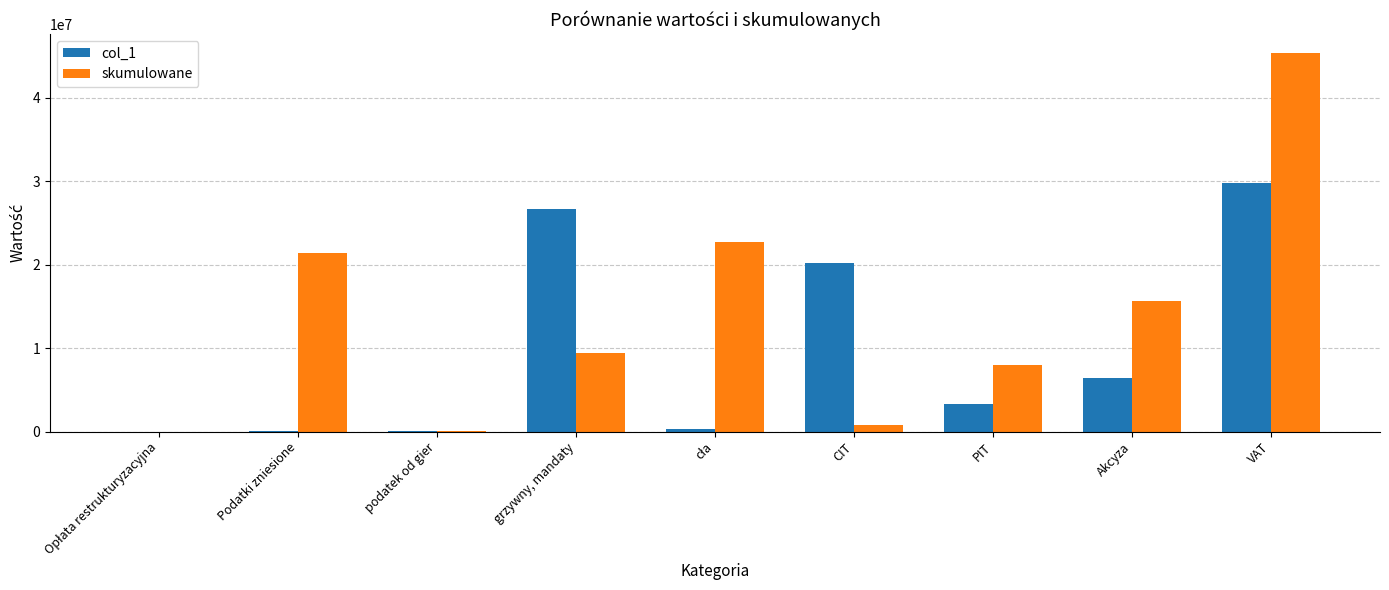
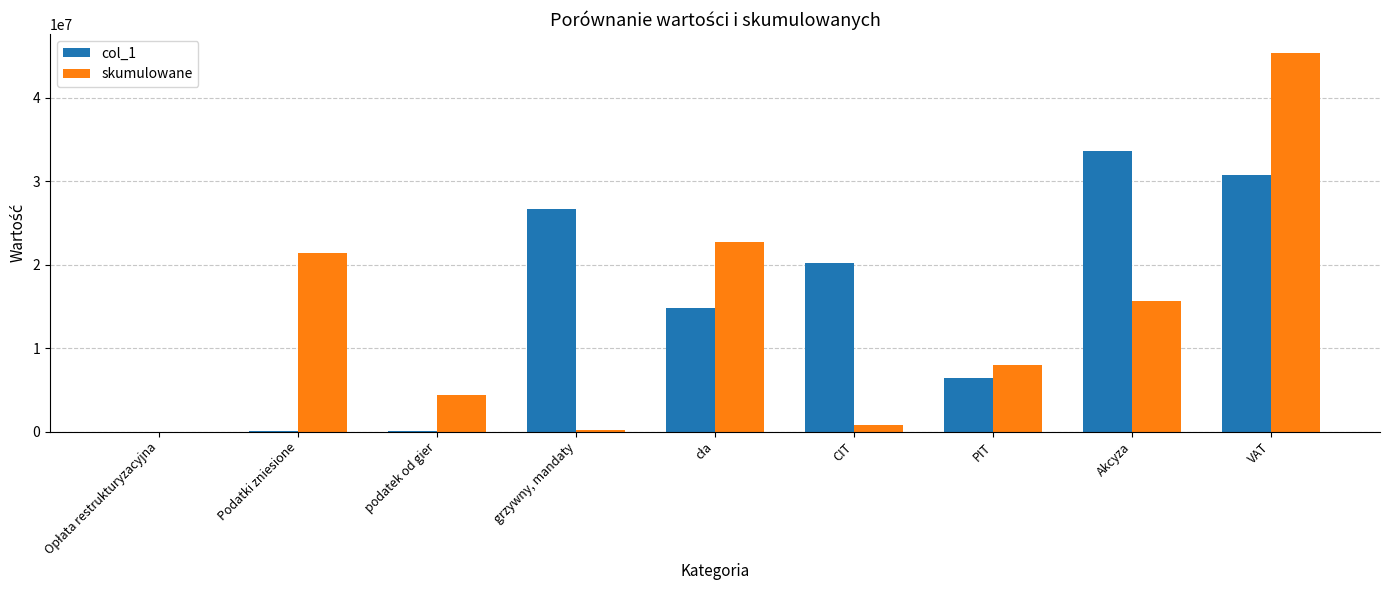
  {
    "col_1": {
      "grzywny, mandaty": 27000000,
-     "cła": 0,
+     "cła": 15000000,
      "CIT": 20000000,
-     "PIT": 3000000,
-     "Akcyza": 6000000,
-     "VAT": 30000000
+     "PIT": 6000000,
+     "Akcyza": 34000000,
+     "VAT": 31000000
    },
    "skumulowane": {
      "Podatki zniesione": 21000000,
-     "podatek od gier": 0,
-     "grzywny, mandaty": 9000000,
+     "podatek od gier": 4000000,
+     "grzywny, mandaty": 0,
      "cła": 23000000,
      "CIT": 1000000,
      "PIT": 8000000,
      "Akcyza": 16000000,
      "VAT": 45000000
    }
  }
